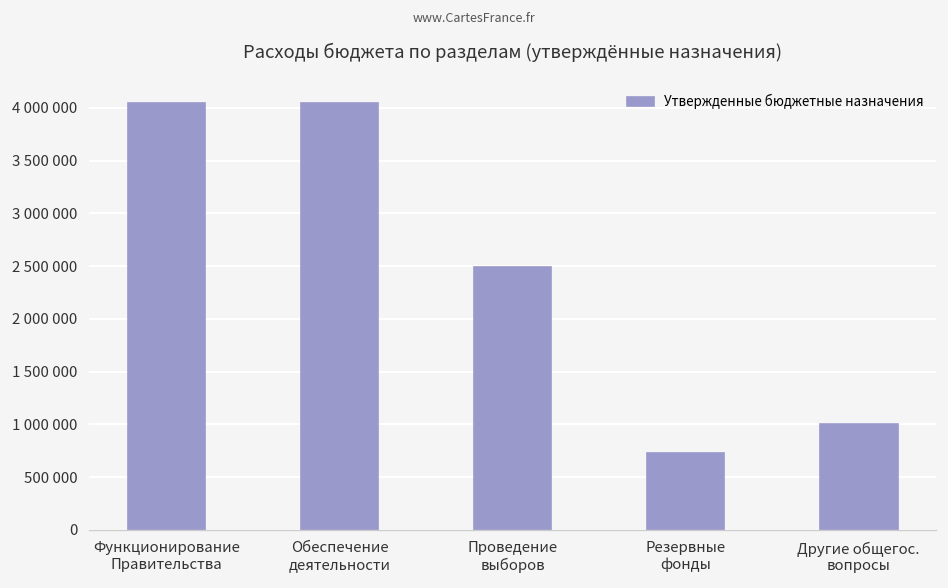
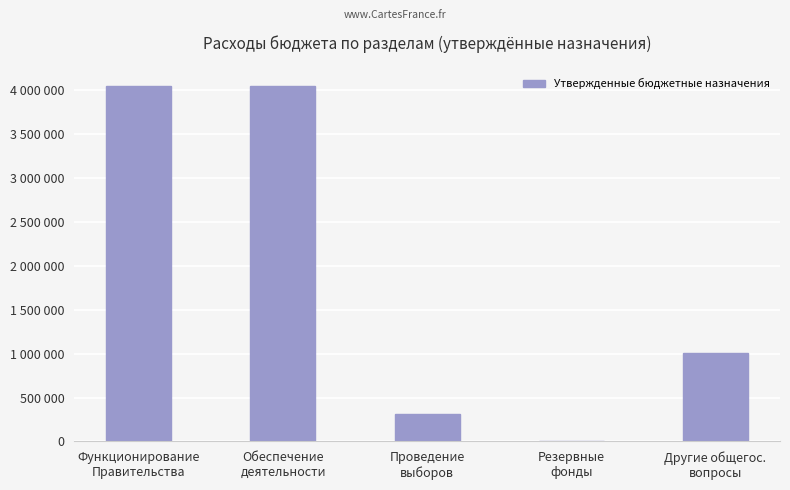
  {
    "Функционирование Правительства": 4000000,
    "Обеспечение деятельности": 4000000,
-   "Проведение выборов": 2500000,
-   "Резервные фонды": 700000,
+   "Проведение выборов": 300000,
+   "Резервные фонды": 0,
    "Другие общегос. вопросы": 1000000
  }
